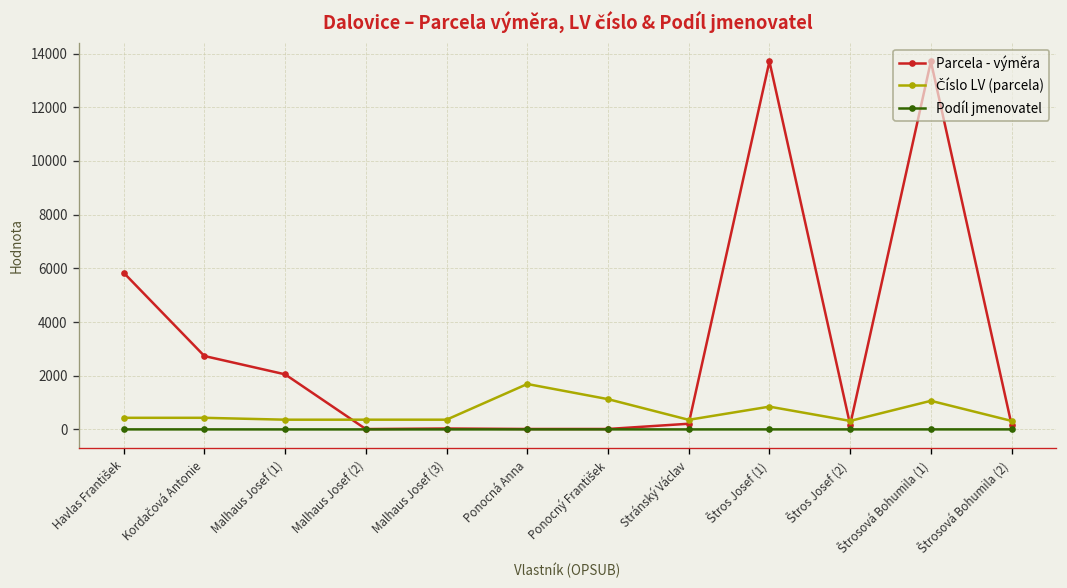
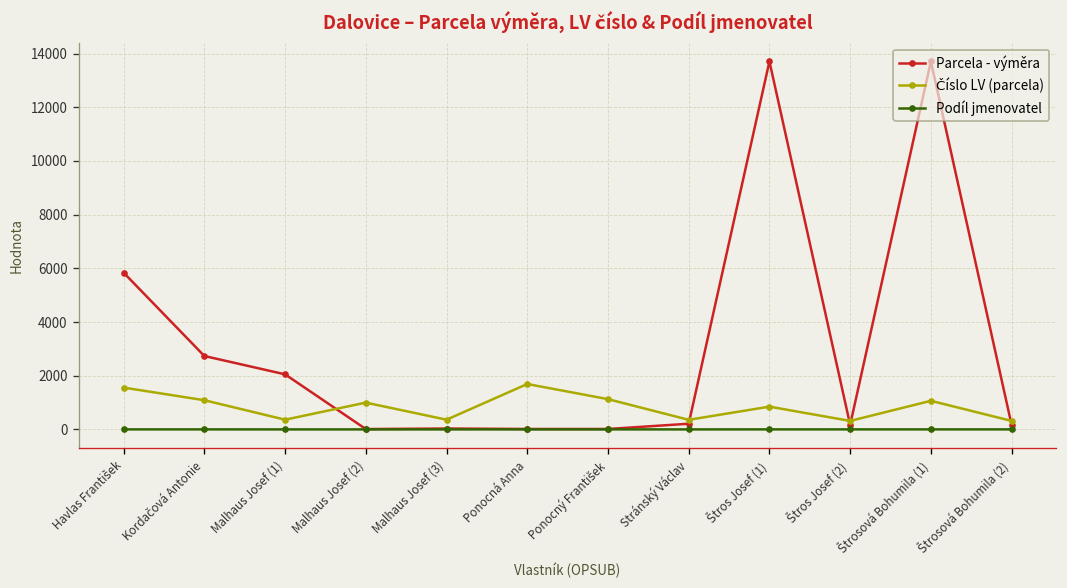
  {
    "Parcela - výměra": {
      "Havlas František": 5800,
      "Kordačová Antonie": 2700,
      "Malhaus Josef (1)": 2100,
      "Stránský Václav": 200,
      "Štros Josef (1)": 13700,
      "Štros Josef (2)": 200,
      "Štrosová Bohumila (2)": 200
    },
    "Číslo LV (parcela)": {
-     "Havlas František": 400,
-     "Kordačová Antonie": 400,
+     "Havlas František": 1600,
+     "Kordačová Antonie": 1100,
      "Malhaus Josef (1)": 400,
-     "Malhaus Josef (2)": 400,
+     "Malhaus Josef (2)": 1000,
      "Malhaus Josef (3)": 400,
      "Ponocná Anna": 1700,
      "Ponocný František": 1100,
      "Stránský Václav": 400,
      "Štros Josef (1)": 800,
      "Štros Josef (2)": 300,
      "Štrosová Bohumila (1)": 1100,
      "Štrosová Bohumila (2)": 300
    },
    "Podíl jmenovatel": {
      "Havlas František": 0,
      "Kordačová Antonie": 0,
      "Malhaus Josef (1)": 0,
      "Stránský Václav": 0,
      "Štros Josef (1)": 0,
      "Štros Josef (2)": 0,
      "Štrosová Bohumila (1)": 0,
      "Štrosová Bohumila (2)": 0
    }
  }
